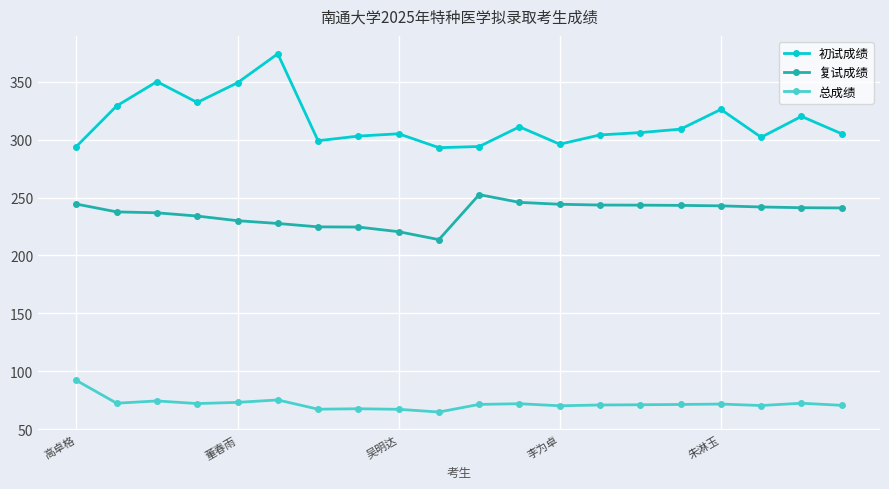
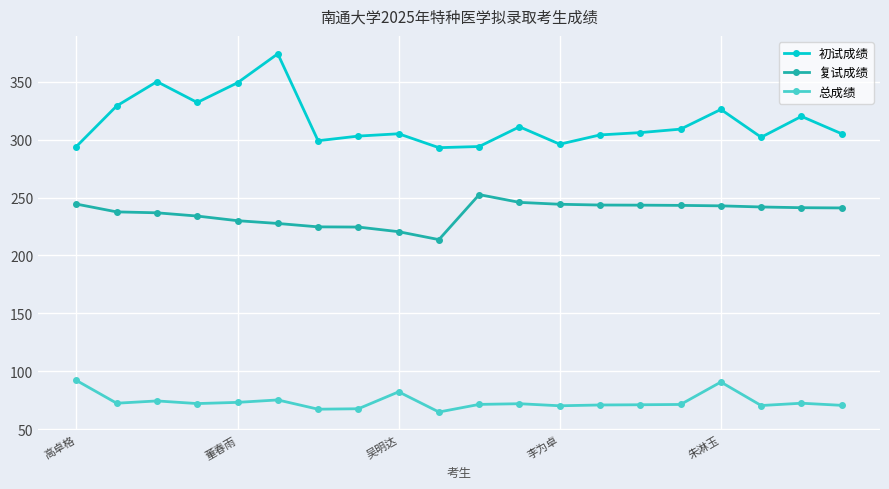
  {
    "总成绩": {
      "高卓格": 92,
      "董春雨": 73,
-     "吴明达": 67,
+     "吴明达": 82,
      "李为卓": 70,
-     "朱淋玉": 72
+     "朱淋玉": 91
    }
  }
